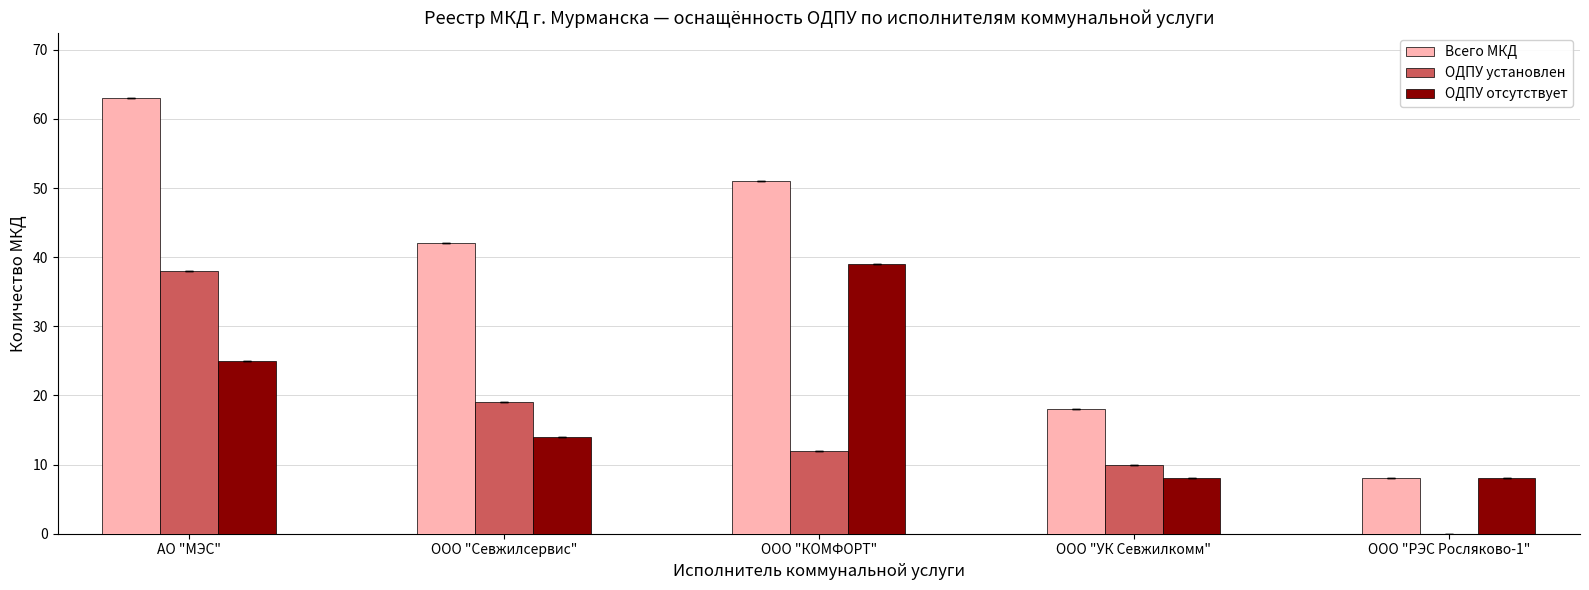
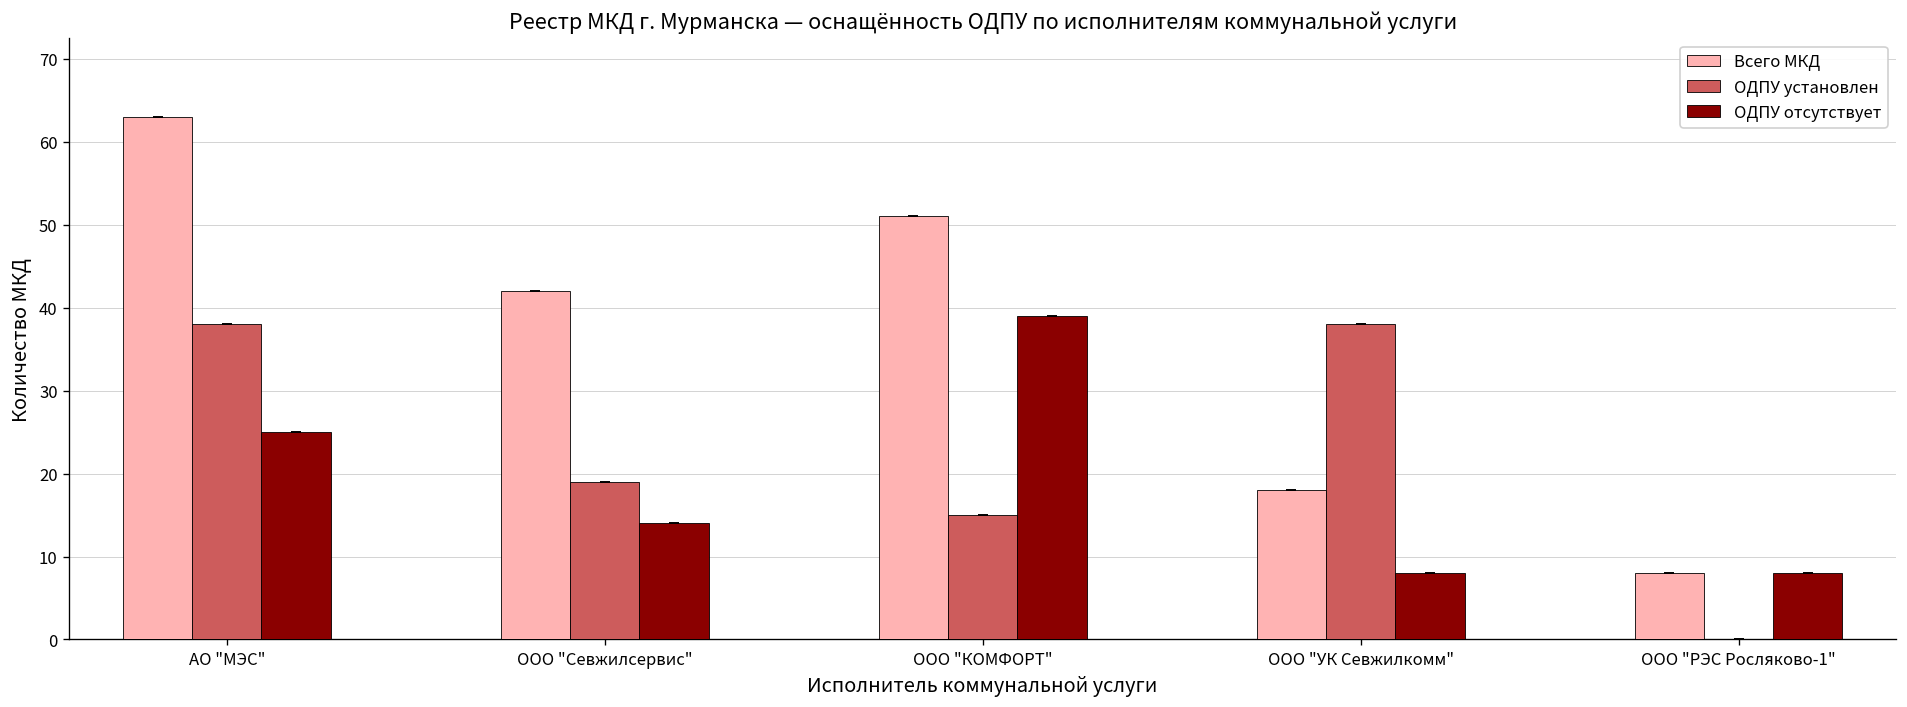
  {
    "Всего МКД": {
      "АО \"МЭС\"": 63,
      "ООО \"Севжилсервис\"": 42,
      "ООО \"КОМФОРТ\"": 51,
      "ООО \"УК Севжилкомм\"": 18,
      "ООО \"РЭС Росляково-1\"": 8
    },
    "ОДПУ установлен": {
      "АО \"МЭС\"": 38,
      "ООО \"Севжилсервис\"": 19,
-     "ООО \"КОМФОРТ\"": 12,
-     "ООО \"УК Севжилкомм\"": 10,
+     "ООО \"КОМФОРТ\"": 15,
+     "ООО \"УК Севжилкомм\"": 38,
      "ООО \"РЭС Росляково-1\"": 0
    },
    "ОДПУ отсутствует": {
      "АО \"МЭС\"": 25,
      "ООО \"Севжилсервис\"": 14,
      "ООО \"КОМФОРТ\"": 39,
      "ООО \"УК Севжилкомм\"": 8,
      "ООО \"РЭС Росляково-1\"": 8
    }
  }
